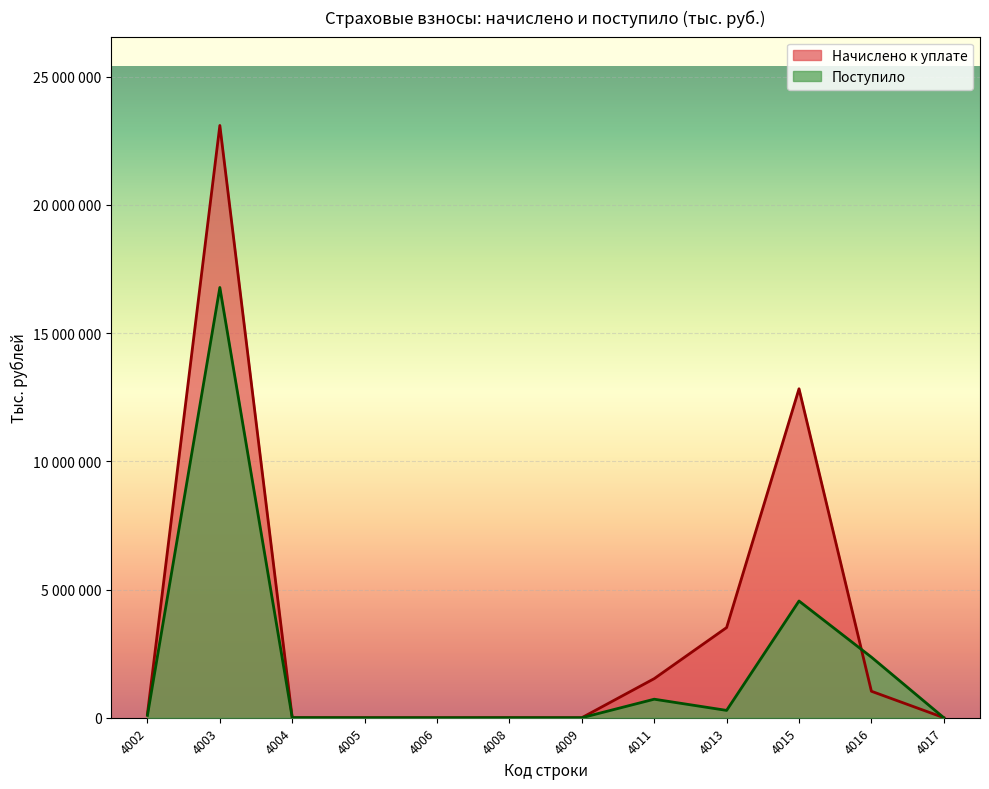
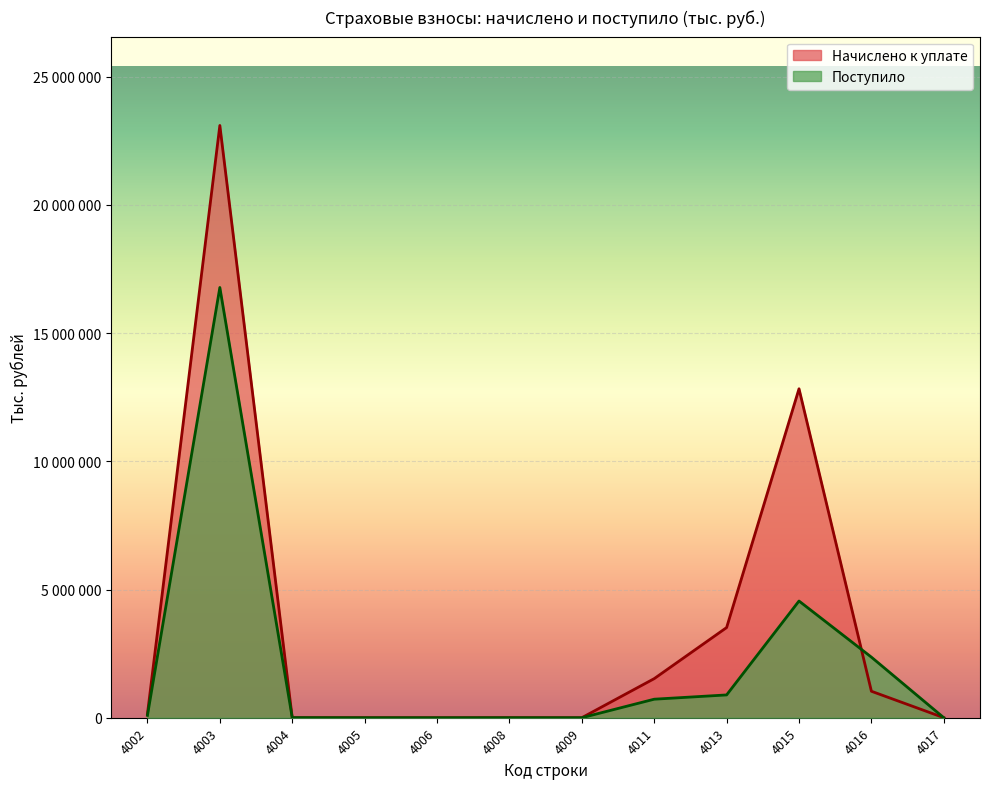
  {
    "Начислено к уплате": {
      "4003": 23100000,
      "4011": 1500000,
      "4013": 3500000,
      "4015": 12800000,
      "4016": 1000000
    },
    "Поступило": {
      "4003": 16800000,
      "4011": 700000,
-     "4013": 300000,
+     "4013": 900000,
      "4015": 4600000,
      "4016": 2400000
    }
  }
